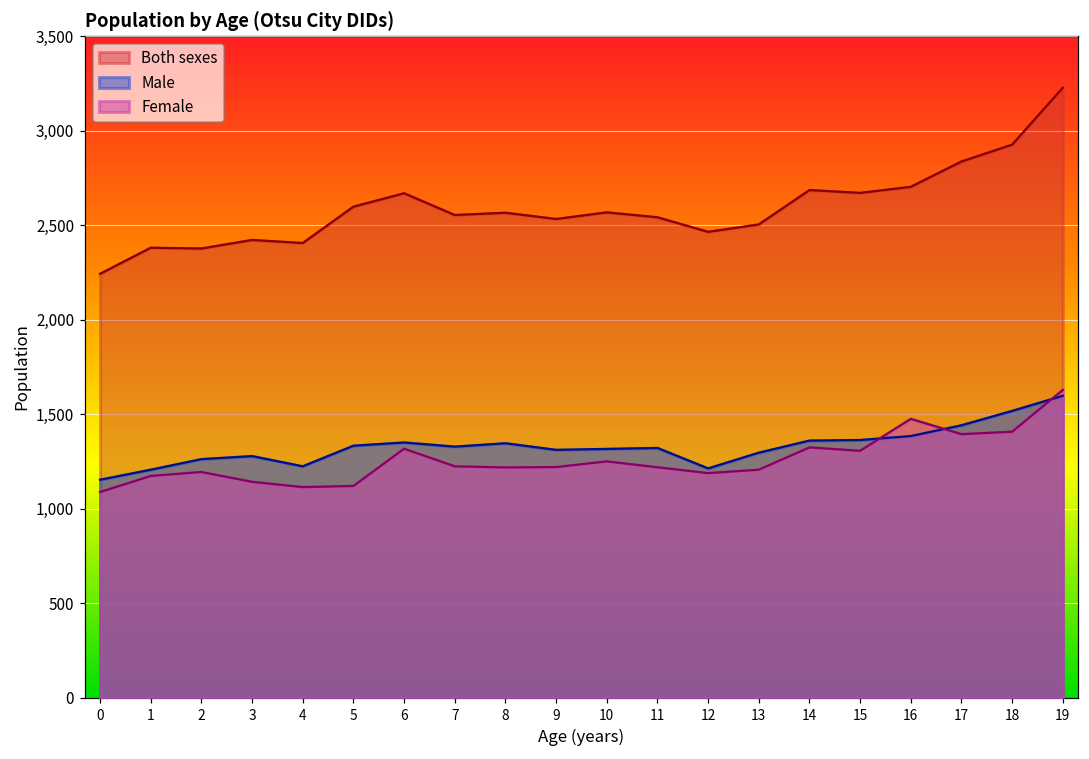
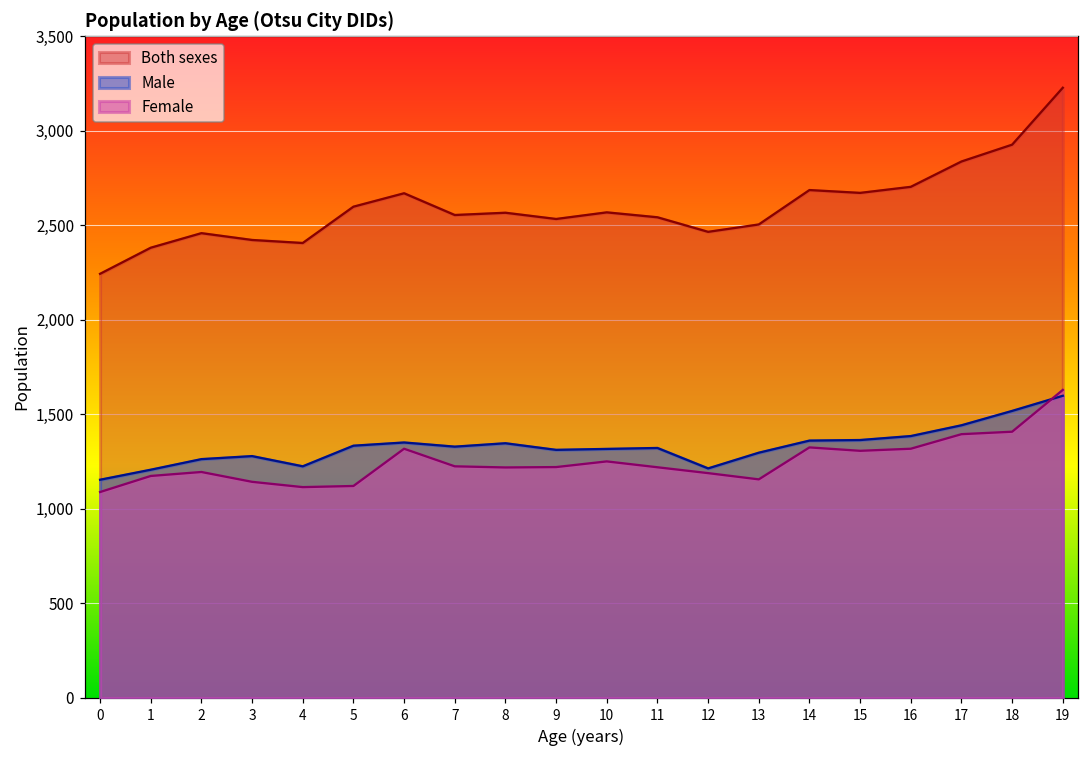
  {
    "Both sexes": {
      "0": "2,240",
      "1": "2,380",
-     "2": "2,380",
+     "2": "2,460",
      "3": "2,420",
      "4": "2,410",
      "5": "2,600",
      "6": "2,670",
      "7": "2,550",
      "8": "2,570",
      "9": "2,530",
      "10": "2,570",
      "11": "2,540",
      "12": "2,470",
      "13": "2,500",
      "14": "2,690",
      "15": "2,670",
      "16": "2,700",
      "17": "2,840",
      "18": "2,930",
      "19": "3,230"
    },
    "Male": {
      "0": "1,150",
      "1": "1,210",
      "2": "1,260",
      "3": "1,280",
      "4": "1,230",
      "5": "1,330",
      "6": "1,350",
      "7": "1,330",
      "8": "1,350",
      "9": "1,310",
      "10": "1,320",
      "11": "1,320",
      "12": "1,210",
      "13": "1,300",
      "14": "1,360",
      "15": "1,360",
      "16": "1,390",
      "17": "1,440",
      "18": "1,520",
      "19": "1,600"
    },
    "Female": {
      "0": "1,090",
      "1": "1,170",
      "2": "1,200",
      "3": "1,140",
      "4": "1,120",
      "5": "1,120",
      "6": "1,320",
      "7": "1,230",
      "8": "1,220",
      "9": "1,220",
      "10": "1,250",
      "11": "1,220",
      "12": "1,190",
-     "13": "1,210",
+     "13": "1,160",
      "14": "1,330",
      "15": "1,310",
-     "16": "1,480",
+     "16": "1,320",
      "17": "1,400",
      "18": "1,410",
      "19": "1,630"
    }
  }
